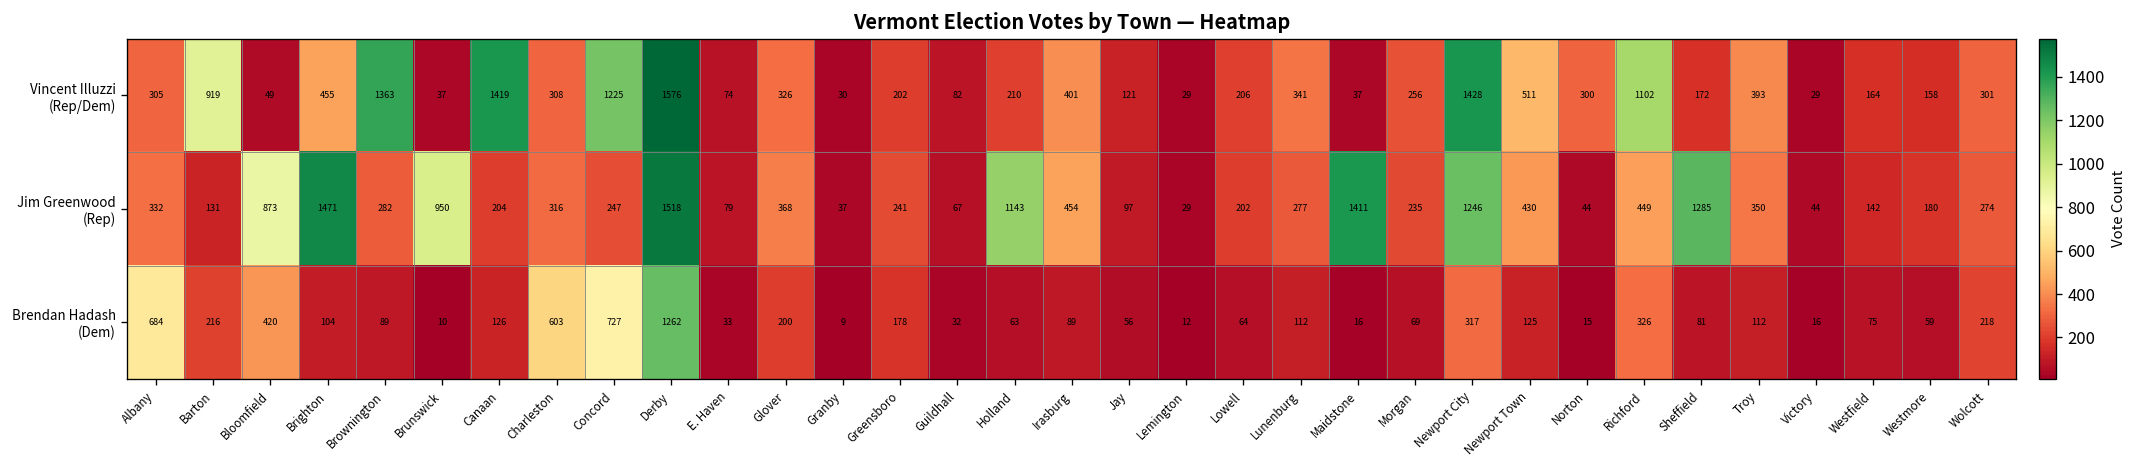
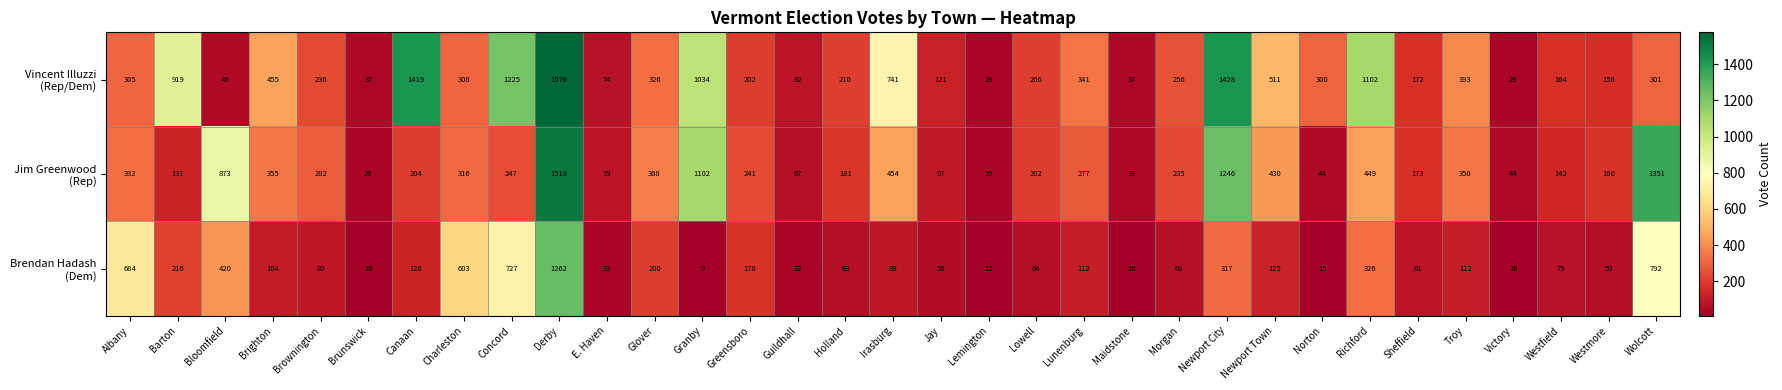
  {
    "Vincent Illuzzi (Rep/Dem)": {
      "Albany": 305,
      "Barton": 919,
      "Bloomfield": 49,
      "Brighton": 455,
-     "Brownington": 1363,
+     "Brownington": 236,
      "Brunswick": 37,
      "Canaan": 1419,
      "Charleston": 308,
      "Concord": 1225,
      "Derby": 1576,
      "E. Haven": 74,
      "Glover": 326,
-     "Granby": 30,
+     "Granby": 1034,
      "Greensboro": 202,
      "Guildhall": 82,
      "Holland": 210,
-     "Irasburg": 401,
+     "Irasburg": 741,
      "Jay": 121,
      "Lemington": 29,
      "Lowell": 206,
      "Lunenburg": 341,
      "Maidstone": 37,
      "Morgan": 256,
      "Newport City": 1428,
      "Newport Town": 511,
      "Norton": 300,
      "Richford": 1102,
      "Sheffield": 172,
      "Troy": 393,
      "Victory": 29,
      "Westfield": 164,
      "Westmore": 158,
      "Wolcott": 301
    },
    "Jim Greenwood (Rep)": {
      "Albany": 332,
      "Barton": 131,
      "Bloomfield": 873,
-     "Brighton": 1471,
+     "Brighton": 355,
      "Brownington": 282,
-     "Brunswick": 950,
+     "Brunswick": 29,
      "Canaan": 204,
      "Charleston": 316,
      "Concord": 247,
      "Derby": 1518,
      "E. Haven": 79,
      "Glover": 368,
-     "Granby": 37,
+     "Granby": 1102,
      "Greensboro": 241,
      "Guildhall": 67,
-     "Holland": 1143,
+     "Holland": 181,
      "Irasburg": 454,
      "Jay": 97,
      "Lemington": 29,
      "Lowell": 202,
      "Lunenburg": 277,
-     "Maidstone": 1411,
+     "Maidstone": 39,
      "Morgan": 235,
      "Newport City": 1246,
      "Newport Town": 430,
      "Norton": 44,
      "Richford": 449,
-     "Sheffield": 1285,
+     "Sheffield": 173,
      "Troy": 350,
      "Victory": 44,
      "Westfield": 142,
      "Westmore": 180,
-     "Wolcott": 274
+     "Wolcott": 1351
    },
    "Brendan Hadash (Dem)": {
      "Albany": 684,
      "Barton": 216,
      "Bloomfield": 420,
      "Brighton": 104,
      "Brownington": 89,
      "Brunswick": 10,
      "Canaan": 126,
      "Charleston": 603,
      "Concord": 727,
      "Derby": 1262,
      "E. Haven": 33,
      "Glover": 200,
      "Granby": 9,
      "Greensboro": 178,
      "Guildhall": 32,
      "Holland": 63,
      "Irasburg": 89,
      "Jay": 56,
      "Lemington": 12,
      "Lowell": 64,
      "Lunenburg": 112,
      "Maidstone": 16,
      "Morgan": 69,
      "Newport City": 317,
      "Newport Town": 125,
      "Norton": 15,
      "Richford": 326,
      "Sheffield": 81,
      "Troy": 112,
      "Victory": 16,
      "Westfield": 75,
      "Westmore": 59,
-     "Wolcott": 218
+     "Wolcott": 792
    }
  }
